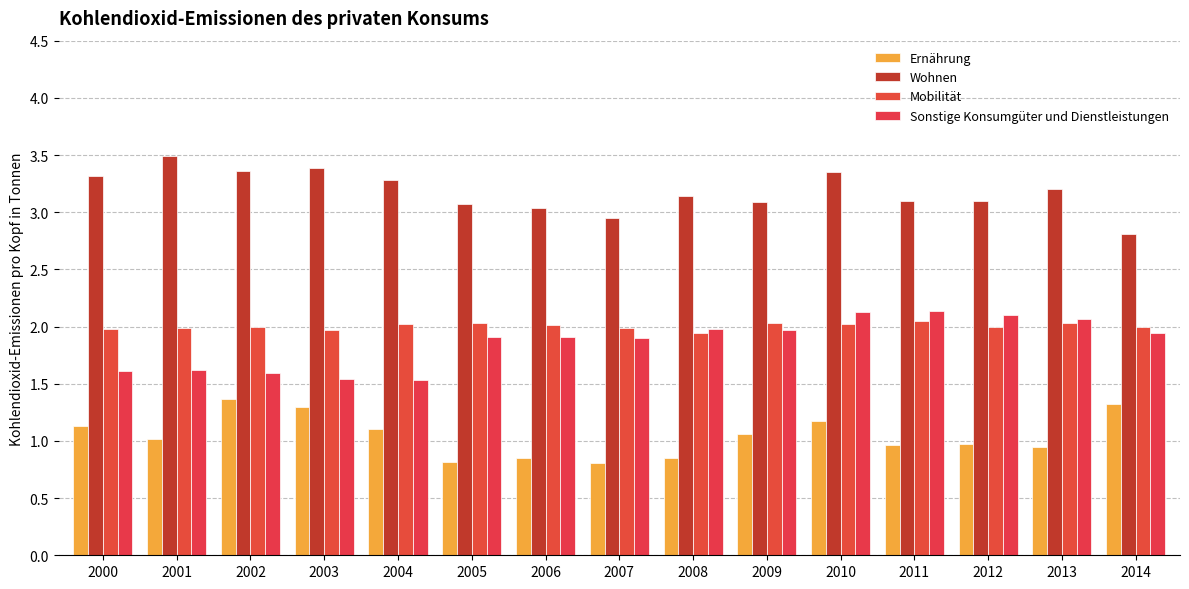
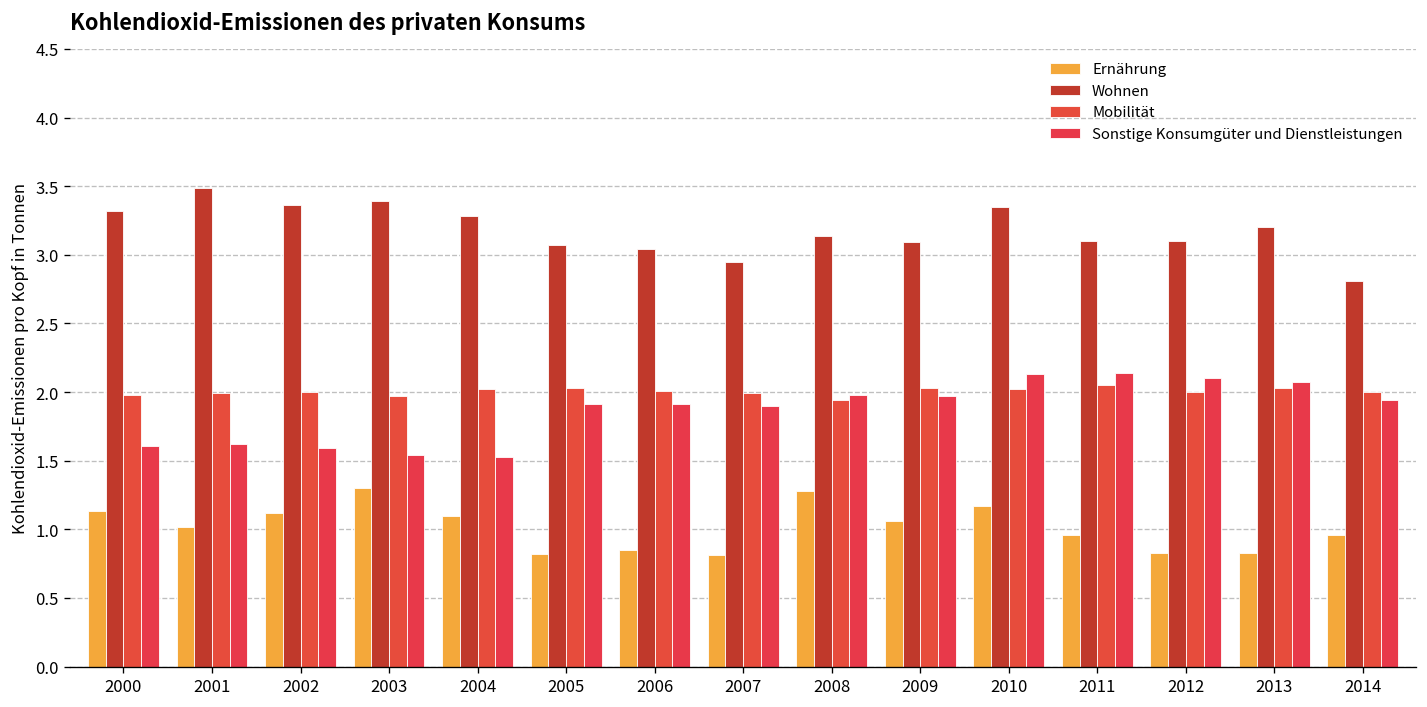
  {
    "Ernährung": {
      "2000": 1.13,
      "2001": 1.02,
-     "2002": 1.37,
+     "2002": 1.12,
      "2003": 1.30,
      "2004": 1.10,
      "2005": 0.82,
      "2006": 0.85,
      "2007": 0.81,
-     "2008": 0.85,
+     "2008": 1.28,
      "2009": 1.06,
      "2010": 1.17,
      "2011": 0.96,
-     "2012": 0.97,
-     "2013": 0.95,
-     "2014": 1.32
+     "2012": 0.83,
+     "2013": 0.83,
+     "2014": 0.96
    }
  }
